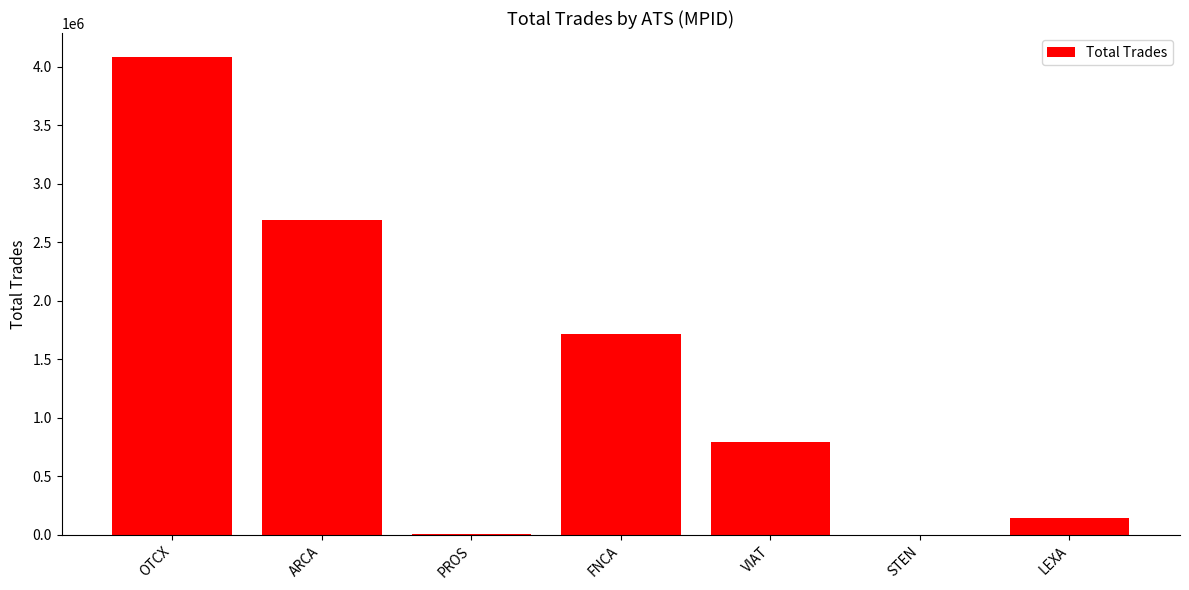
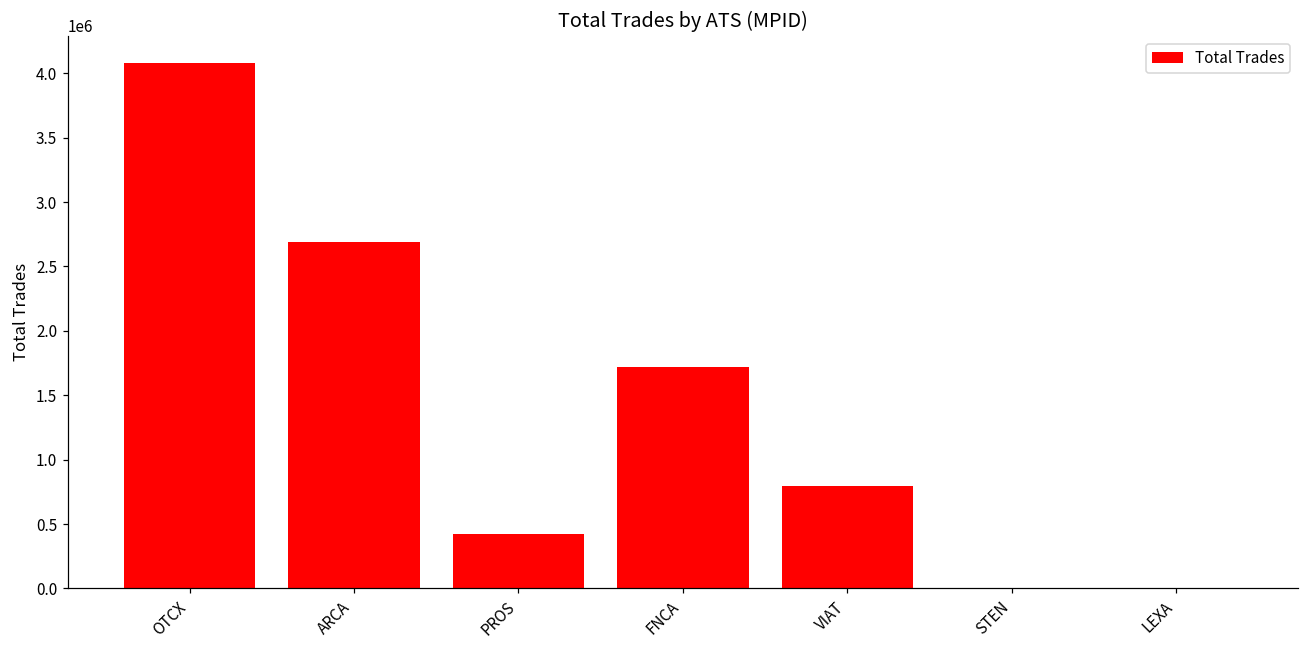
  {
    "OTCX": 4080000,
    "ARCA": 2690000,
-   "PROS": 10000,
+   "PROS": 420000,
    "FNCA": 1720000,
    "VIAT": 800000,
-   "LEXA": 140000
+   "LEXA": 0
  }
